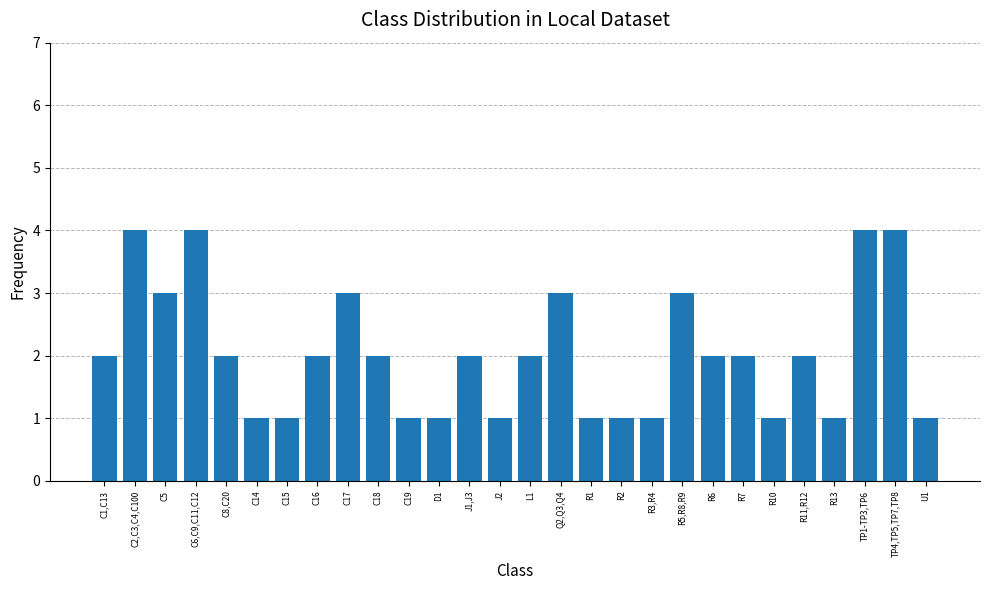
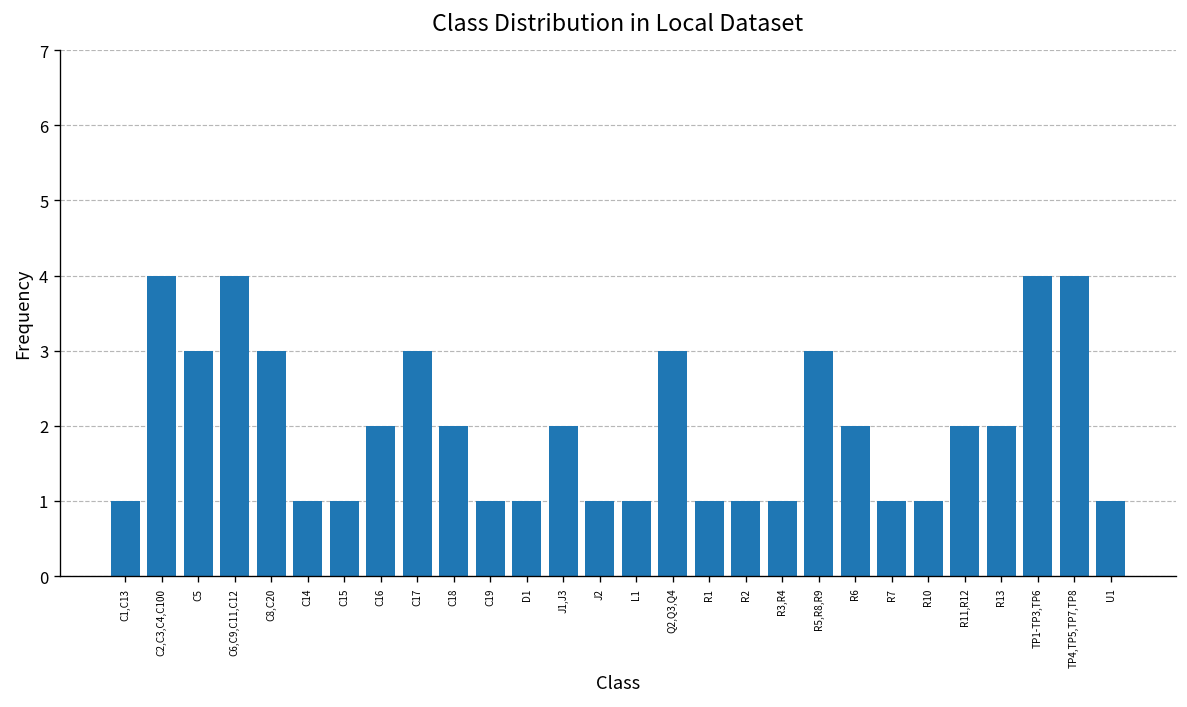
  {
-   "C1,C13": 2,
+   "C1,C13": 1,
    "C2,C3,C4,C100": 4,
    "C5": 3,
    "C6,C9,C11,C12": 4,
-   "C8,C20": 2,
+   "C8,C20": 3,
    "C14": 1,
    "C15": 1,
    "C16": 2,
    "C17": 3,
    "C18": 2,
    "C19": 1,
    "D1": 1,
    "J1,J3": 2,
    "J2": 1,
-   "L1": 2,
+   "L1": 1,
    "Q2,Q3,Q4": 3,
    "R1": 1,
    "R2": 1,
    "R3,R4": 1,
    "R5,R8,R9": 3,
    "R6": 2,
-   "R7": 2,
+   "R7": 1,
    "R10": 1,
    "R11,R12": 2,
-   "R13": 1,
+   "R13": 2,
    "TP1-TP3,TP6": 4,
    "TP4,TP5,TP7,TP8": 4,
    "U1": 1
  }
